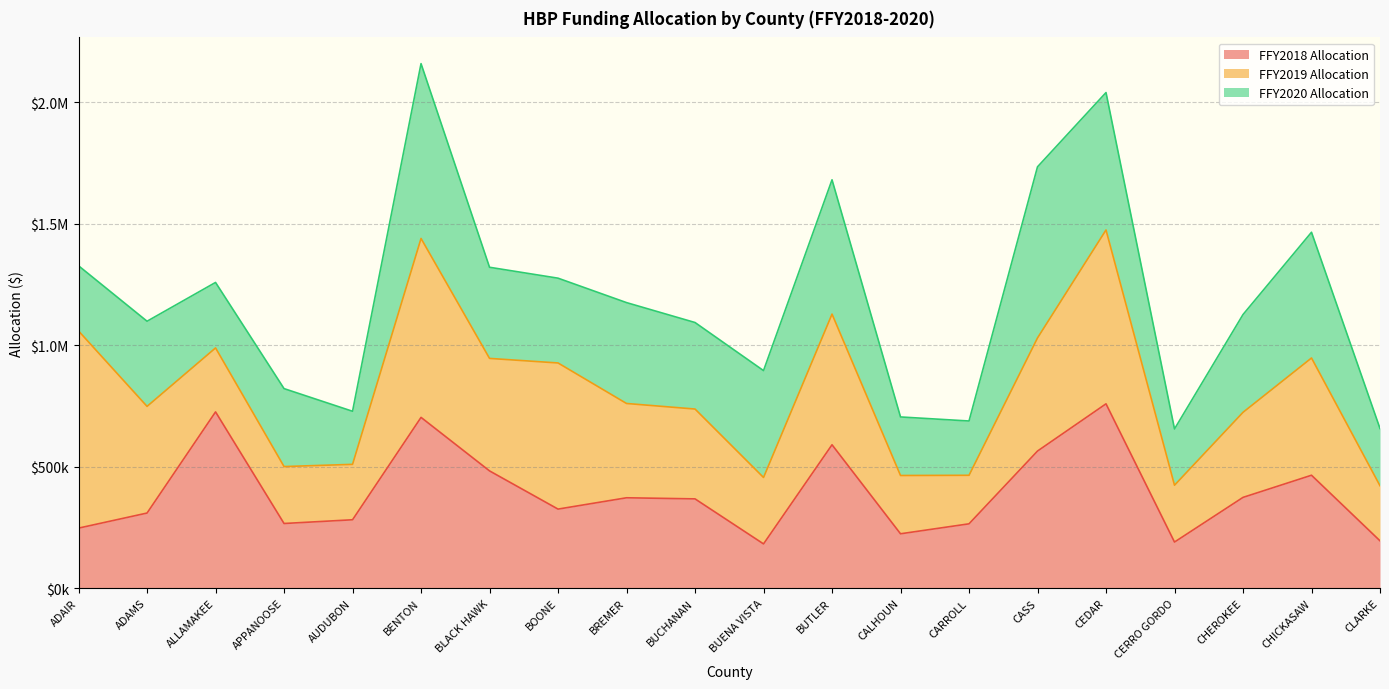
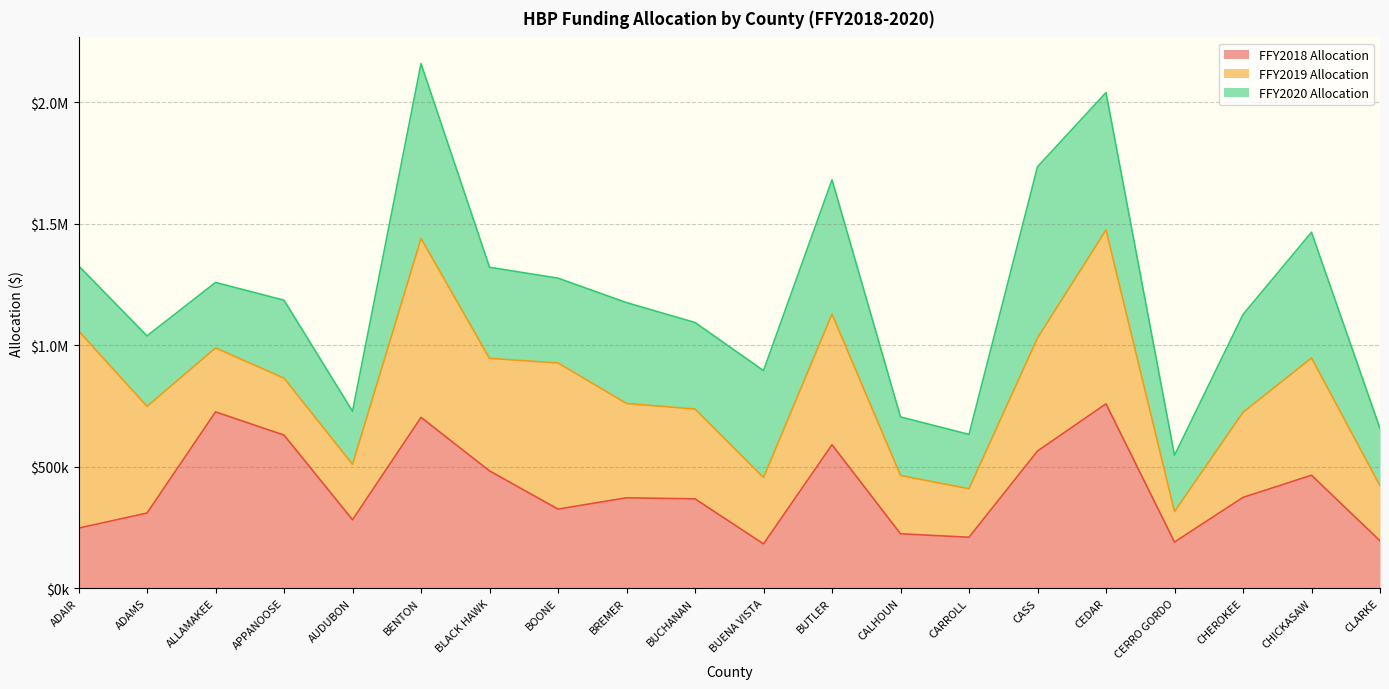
  {
    "FFY2018 Allocation": {
      "ADAIR": "$250000",
      "ADAMS": "$310000",
      "ALLAMAKEE": "$730000",
-     "APPANOOSE": "$270000",
+     "APPANOOSE": "$630000",
      "AUDUBON": "$280000",
      "BENTON": "$700000",
      "BLACK HAWK": "$480000",
      "BOONE": "$330000",
      "BREMER": "$370000",
      "BUCHANAN": "$370000",
      "BUENA VISTA": "$180000",
      "BUTLER": "$590000",
      "CALHOUN": "$220000",
-     "CARROLL": "$260000",
+     "CARROLL": "$210000",
      "CASS": "$560000",
      "CEDAR": "$760000",
      "CERRO GORDO": "$190000",
      "CHEROKEE": "$370000",
      "CHICKASAW": "$460000",
      "CLARKE": "$190000"
    },
    "FFY2019 Allocation": {
      "ADAIR": "$810000",
      "ADAMS": "$440000",
      "ALLAMAKEE": "$260000",
      "APPANOOSE": "$230000",
      "AUDUBON": "$230000",
      "BENTON": "$740000",
      "BLACK HAWK": "$460000",
      "BOONE": "$600000",
      "BREMER": "$390000",
      "BUCHANAN": "$370000",
      "BUENA VISTA": "$270000",
      "BUTLER": "$540000",
      "CALHOUN": "$240000",
      "CARROLL": "$200000",
      "CASS": "$470000",
      "CEDAR": "$720000",
-     "CERRO GORDO": "$230000",
+     "CERRO GORDO": "$130000",
      "CHEROKEE": "$350000",
      "CHICKASAW": "$480000",
      "CLARKE": "$230000"
    },
    "FFY2020 Allocation": {
      "ADAIR": "$270000",
-     "ADAMS": "$350000",
+     "ADAMS": "$290000",
      "ALLAMAKEE": "$270000",
      "APPANOOSE": "$320000",
      "AUDUBON": "$220000",
      "BENTON": "$720000",
      "BLACK HAWK": "$380000",
      "BOONE": "$350000",
      "BREMER": "$420000",
      "BUCHANAN": "$360000",
      "BUENA VISTA": "$440000",
      "BUTLER": "$550000",
      "CALHOUN": "$240000",
      "CARROLL": "$220000",
      "CASS": "$700000",
      "CEDAR": "$570000",
      "CERRO GORDO": "$230000",
      "CHEROKEE": "$400000",
      "CHICKASAW": "$520000",
      "CLARKE": "$240000"
    }
  }
